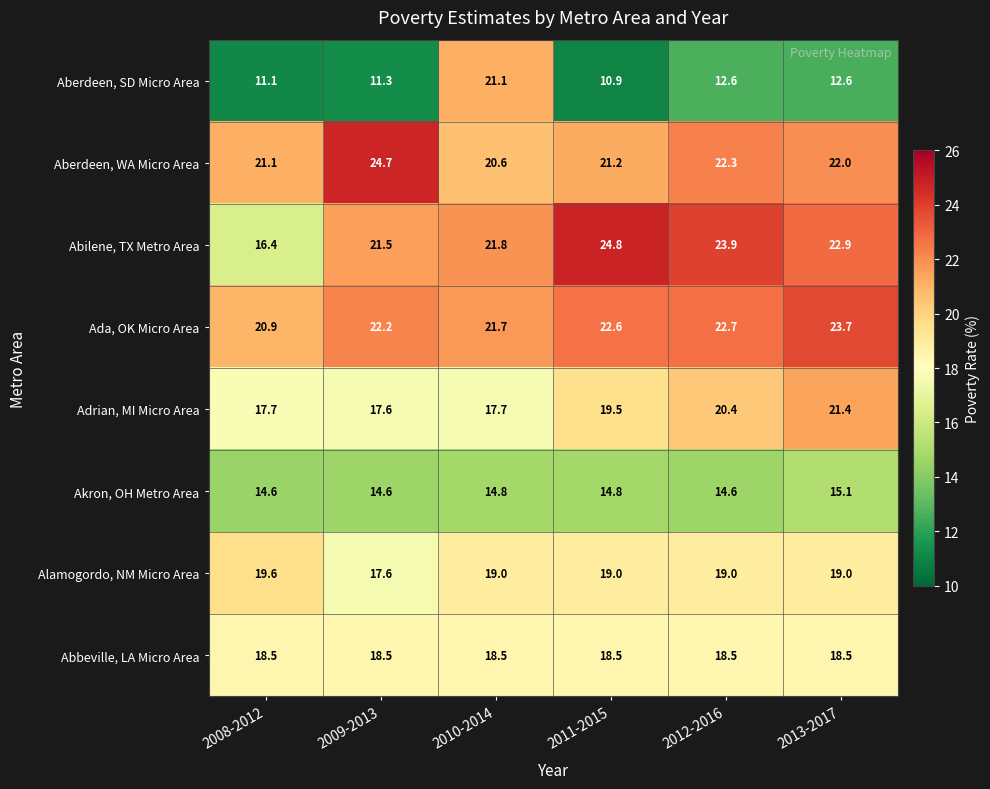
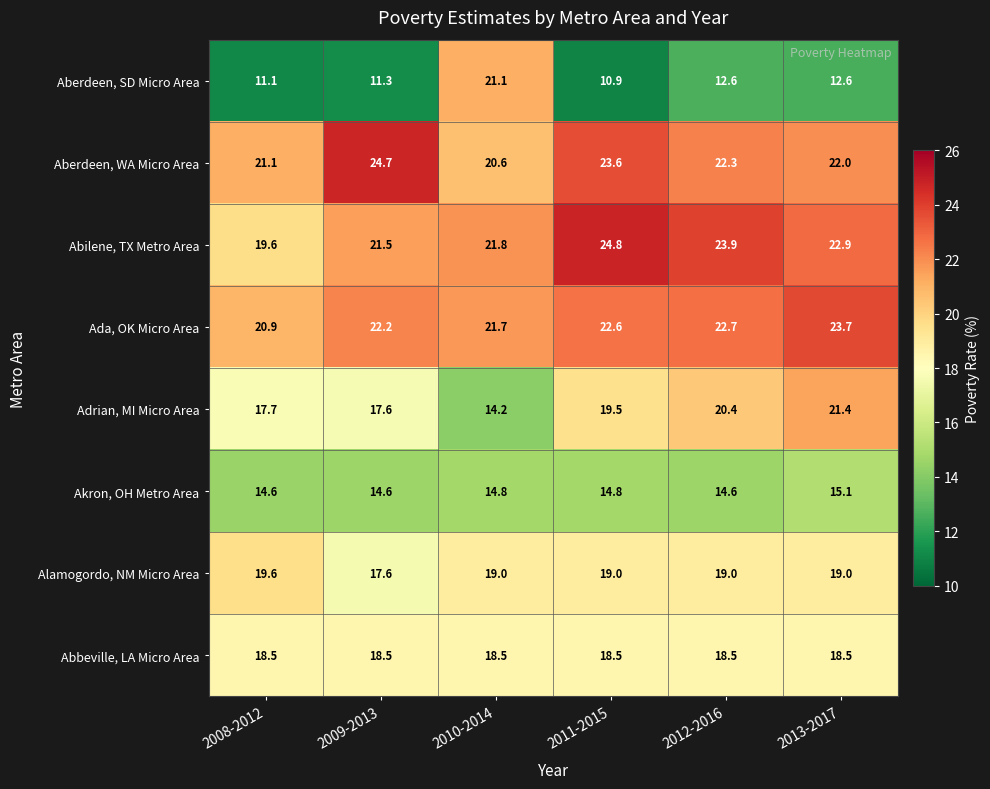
  {
    "Aberdeen, SD Micro Area": {
      "2008-2012": 11.1,
      "2009-2013": 11.3,
      "2010-2014": 21.1,
      "2011-2015": 10.9,
      "2012-2016": 12.6
    },
    "Aberdeen, WA Micro Area": {
      "2008-2012": 21.1,
      "2009-2013": 24.7,
      "2010-2014": 20.6,
-     "2011-2015": 21.2,
+     "2011-2015": 23.6,
      "2012-2016": 22.3,
      "2013-2017": 22.0
    },
    "Abilene, TX Metro Area": {
-     "2008-2012": 16.4,
+     "2008-2012": 19.6,
      "2009-2013": 21.5,
      "2010-2014": 21.8,
      "2011-2015": 24.8,
      "2012-2016": 23.9,
      "2013-2017": 22.9
    },
    "Ada, OK Micro Area": {
      "2008-2012": 20.9,
      "2009-2013": 22.2,
      "2010-2014": 21.7,
      "2011-2015": 22.6,
      "2012-2016": 22.7,
      "2013-2017": 23.7
    },
    "Adrian, MI Micro Area": {
      "2008-2012": 17.7,
      "2009-2013": 17.6,
-     "2010-2014": 17.7,
+     "2010-2014": 14.2,
      "2011-2015": 19.5,
      "2012-2016": 20.4,
      "2013-2017": 21.4
    },
    "Akron, OH Metro Area": {
      "2008-2012": 14.6,
      "2009-2013": 14.6,
      "2010-2014": 14.8,
      "2011-2015": 14.8,
      "2012-2016": 14.6,
      "2013-2017": 15.1
    },
    "Alamogordo, NM Micro Area": {
      "2008-2012": 19.6,
      "2009-2013": 17.6,
      "2010-2014": 19.0,
      "2011-2015": 19.0,
      "2012-2016": 19.0,
      "2013-2017": 19.0
    },
    "Abbeville, LA Micro Area": {
      "2008-2012": 18.5,
      "2009-2013": 18.5,
      "2010-2014": 18.5,
      "2011-2015": 18.5,
      "2012-2016": 18.5,
      "2013-2017": 18.5
    }
  }
